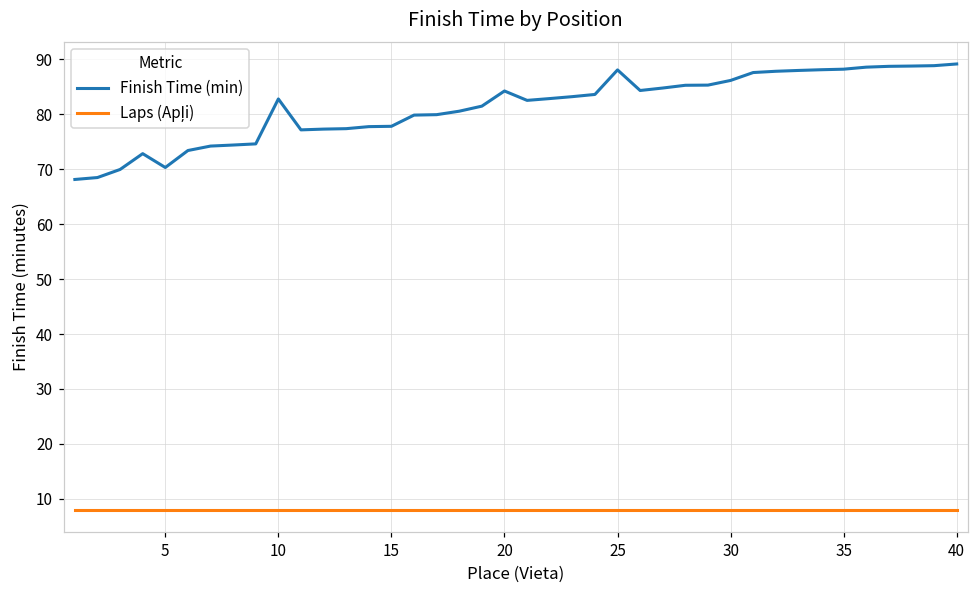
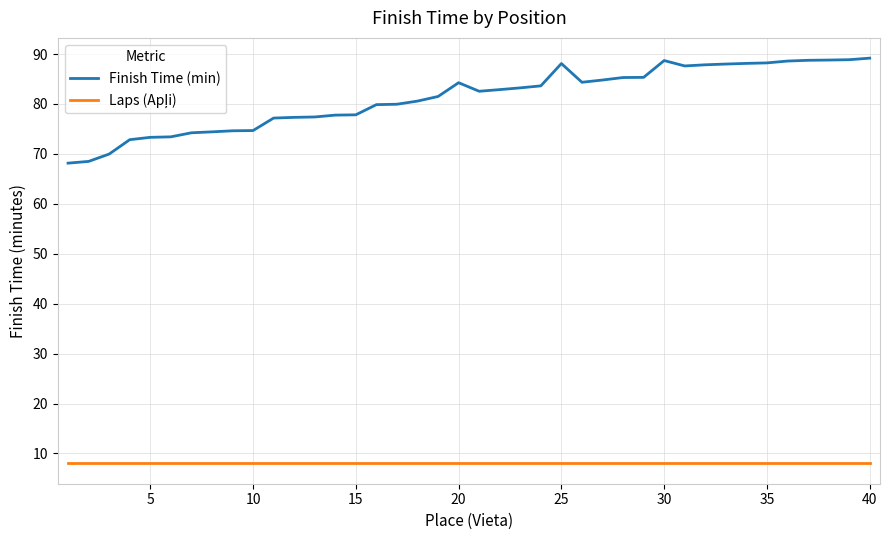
  {
    "Finish Time (min)": {
-     "5": 70,
-     "10": 83,
+     "5": 73,
+     "10": 75,
      "15": 78,
      "20": 84,
      "25": 88,
-     "30": 86,
+     "30": 89,
      "35": 88,
      "40": 89
    },
    "Laps (Apļi)": {
      "5": 8,
      "10": 8,
      "15": 8,
      "20": 8,
      "25": 8,
      "30": 8,
      "35": 8,
      "40": 8
    }
  }
